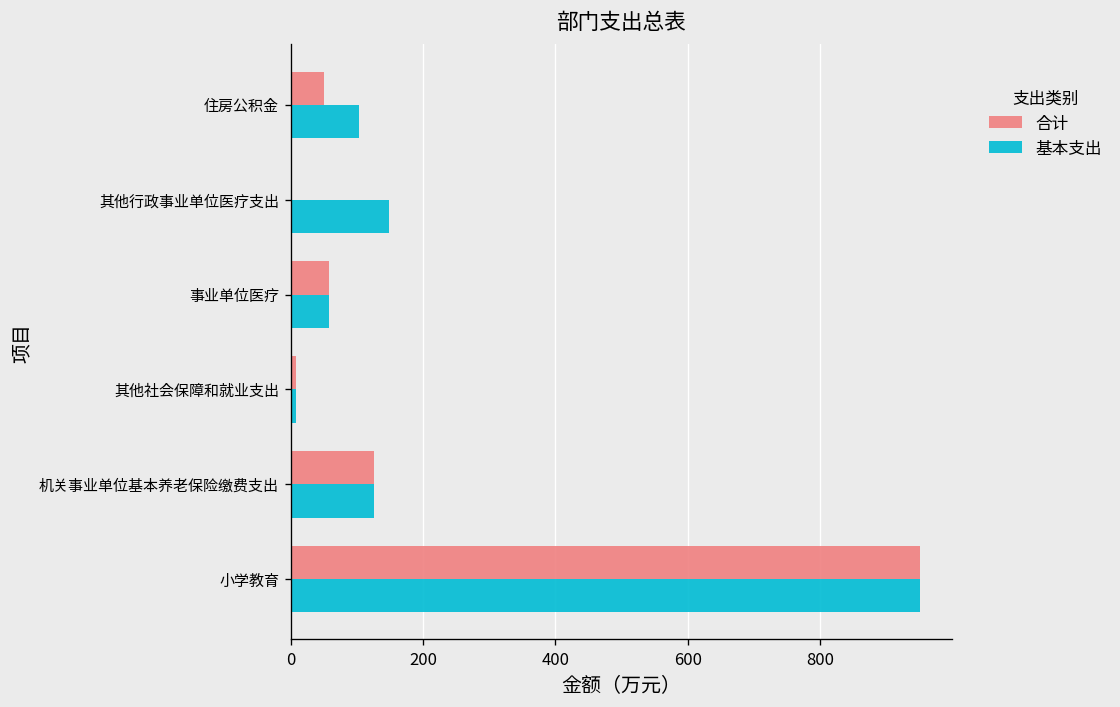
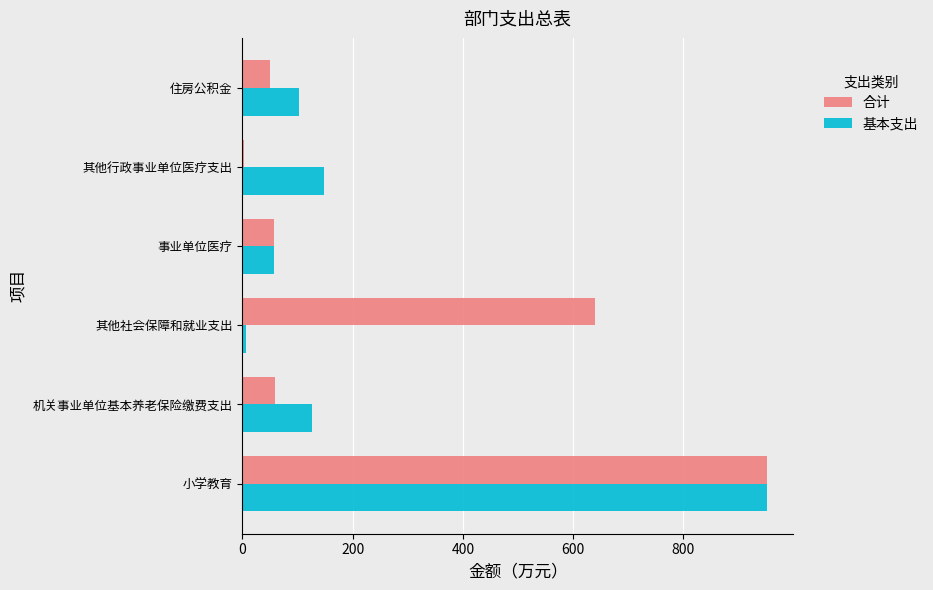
  {
    "合计": {
      "住房公积金": 50,
      "事业单位医疗": 60,
-     "其他社会保障和就业支出": 10,
-     "机关事业单位基本养老保险缴费支出": 130,
+     "其他社会保障和就业支出": 640,
+     "机关事业单位基本养老保险缴费支出": 60,
      "小学教育": 950
    },
    "基本支出": {
      "住房公积金": 100,
      "其他行政事业单位医疗支出": 150,
      "事业单位医疗": 60,
      "其他社会保障和就业支出": 10,
      "机关事业单位基本养老保险缴费支出": 130,
      "小学教育": 950
    }
  }
